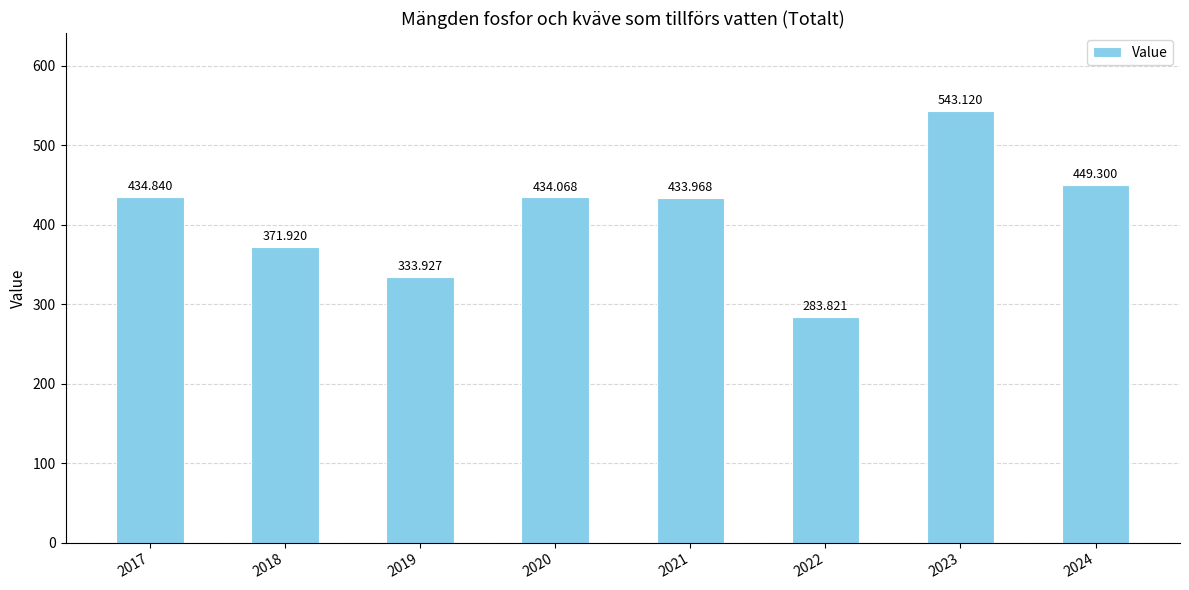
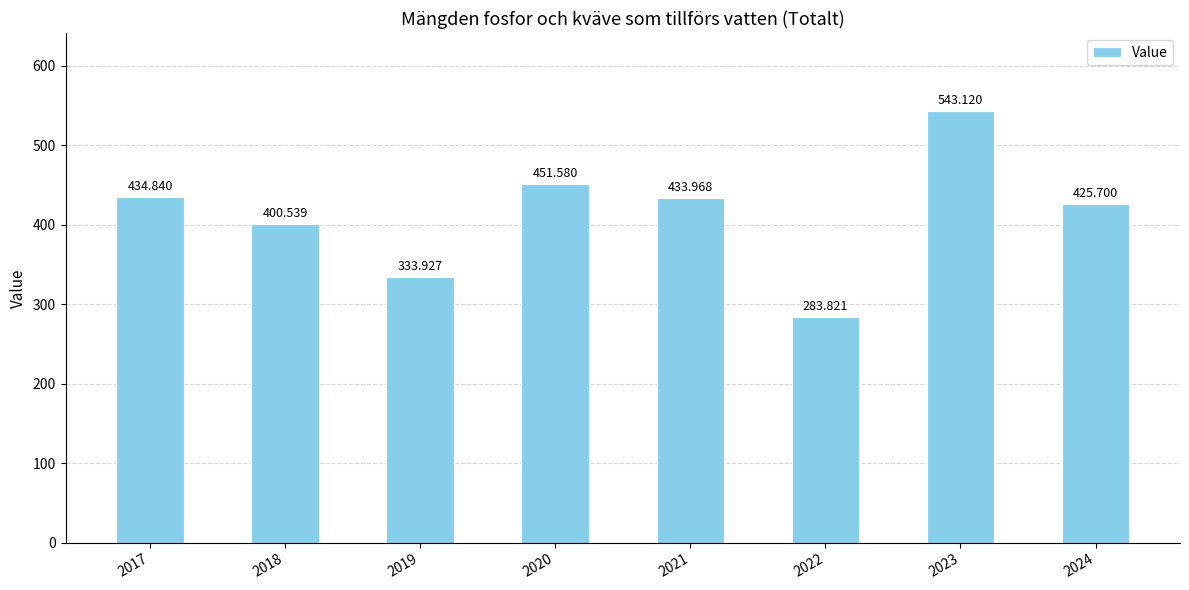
  {
    "2017": 434.840,
-   "2018": 371.920,
+   "2018": 400.539,
    "2019": 333.927,
-   "2020": 434.068,
+   "2020": 451.580,
    "2021": 433.968,
    "2022": 283.821,
    "2023": 543.120,
-   "2024": 449.300
+   "2024": 425.700
  }
